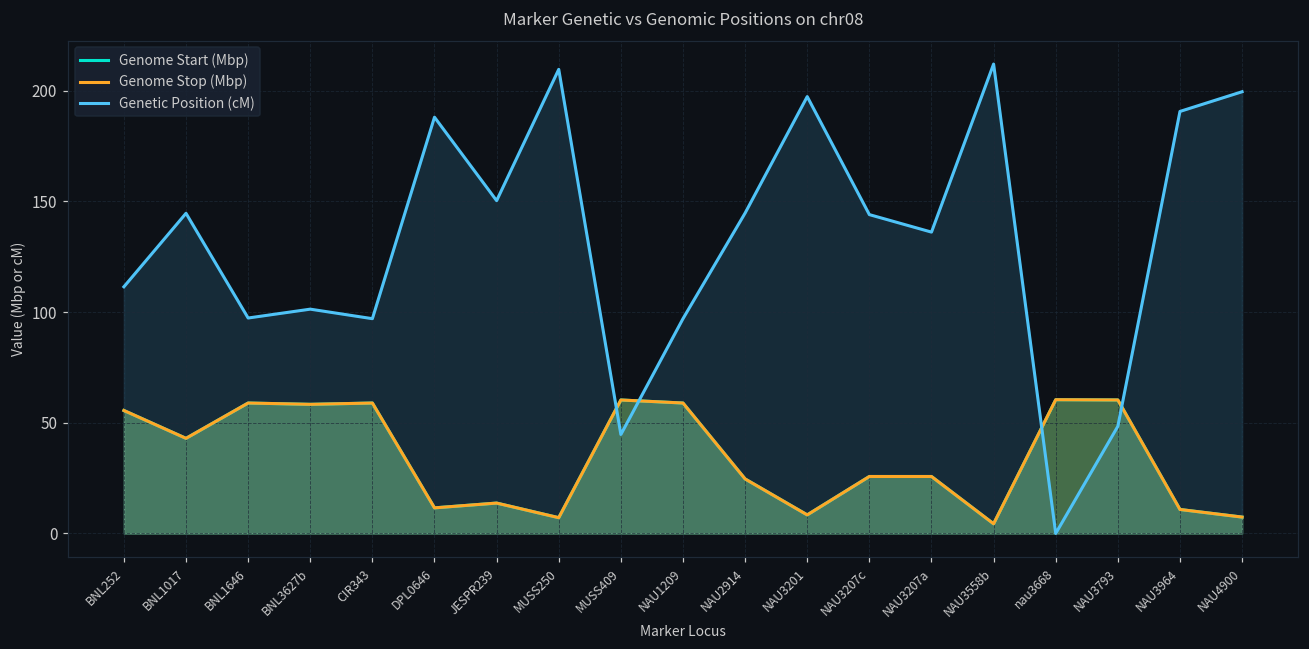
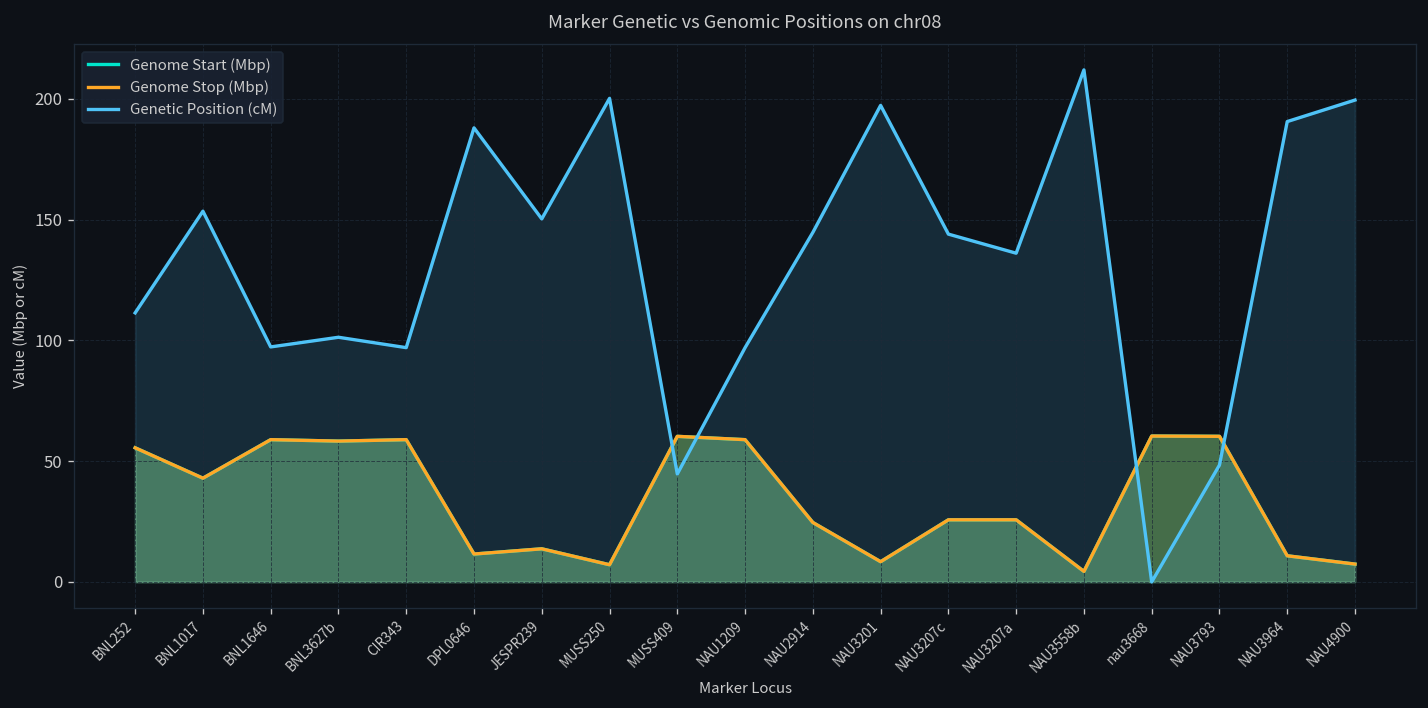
  {
    "Genome Stop (Mbp)": {
      "BNL252": 56,
      "BNL1017": 43,
      "BNL1646": 59,
      "BNL3627b": 58,
      "CIR343": 59,
      "DPL0646": 12,
      "JESPR239": 14,
      "MUSS250": 7,
      "MUSS409": 60,
      "NAU1209": 59,
      "NAU2914": 25,
      "NAU3201": 8,
      "NAU3207c": 26,
      "NAU3207a": 26,
      "NAU3558b": 4,
      "nau3668": 60,
      "NAU3793": 60,
      "NAU3964": 11,
      "NAU4900": 7
    },
    "Genetic Position (cM)": {
      "BNL252": 111,
-     "BNL1017": 145,
+     "BNL1017": 154,
      "BNL1646": 97,
      "BNL3627b": 101,
      "CIR343": 97,
      "DPL0646": 188,
      "JESPR239": 150,
-     "MUSS250": 210,
+     "MUSS250": 200,
      "MUSS409": 45,
      "NAU1209": 97,
      "NAU2914": 145,
      "NAU3201": 197,
      "NAU3207c": 144,
      "NAU3207a": 136,
      "NAU3558b": 212,
      "nau3668": 0,
      "NAU3793": 48,
      "NAU3964": 191,
      "NAU4900": 200
    }
  }
